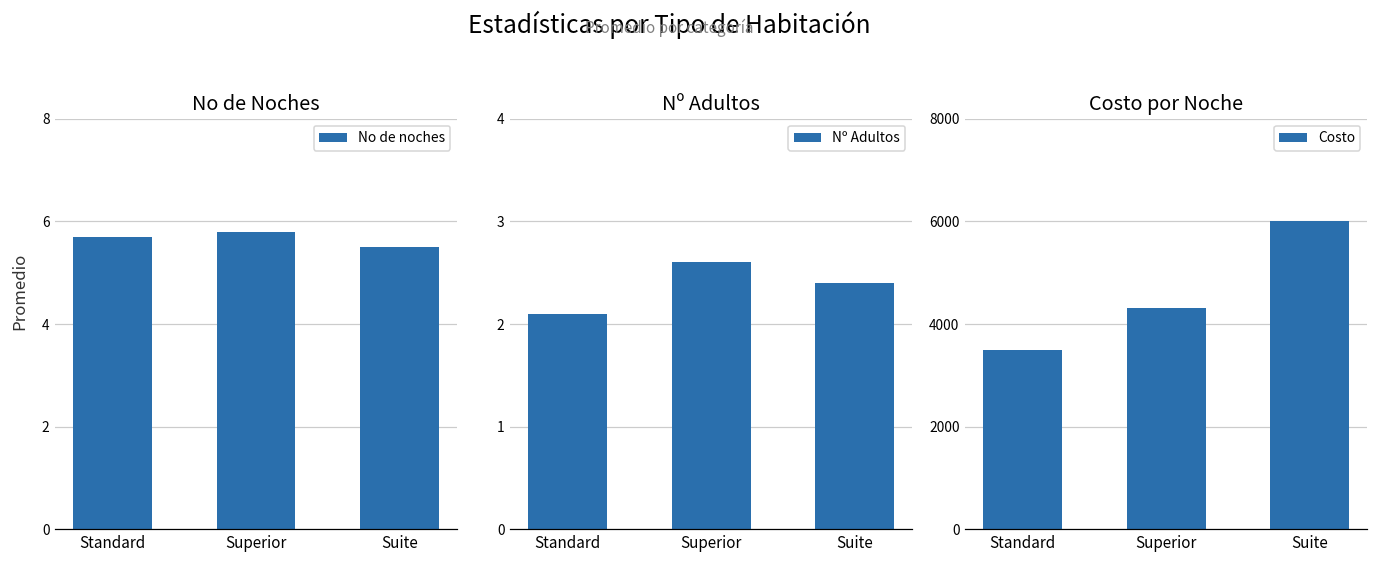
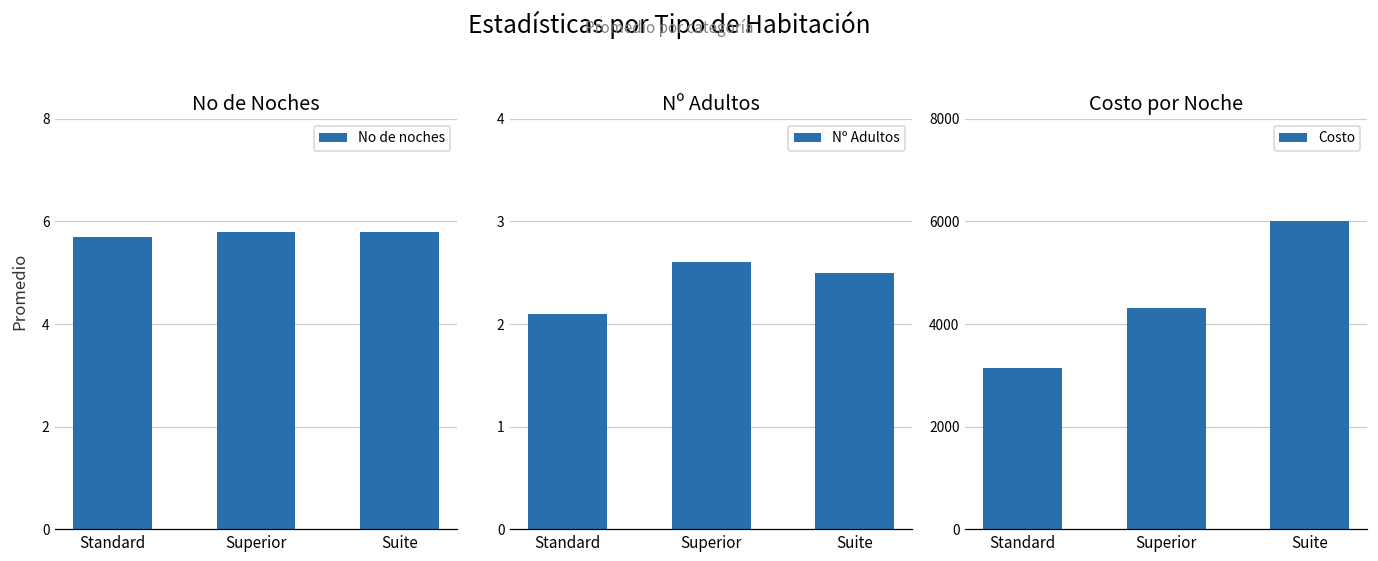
  {
    "No de Noches": {
      "Standard": 5.7,
      "Superior": 5.8,
-     "Suite": 5.5
+     "Suite": 5.8
    },
    "Nº Adultos": {
      "Standard": 2.1,
      "Superior": 2.6,
-     "Suite": 2.4
+     "Suite": 2.5
    },
    "Costo por Noche": {
-     "Standard": 3500,
+     "Standard": 3100,
      "Superior": 4300,
      "Suite": 6000
    }
  }
